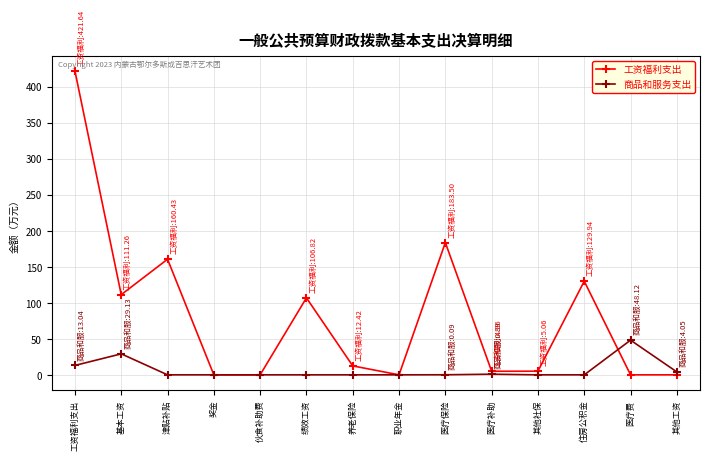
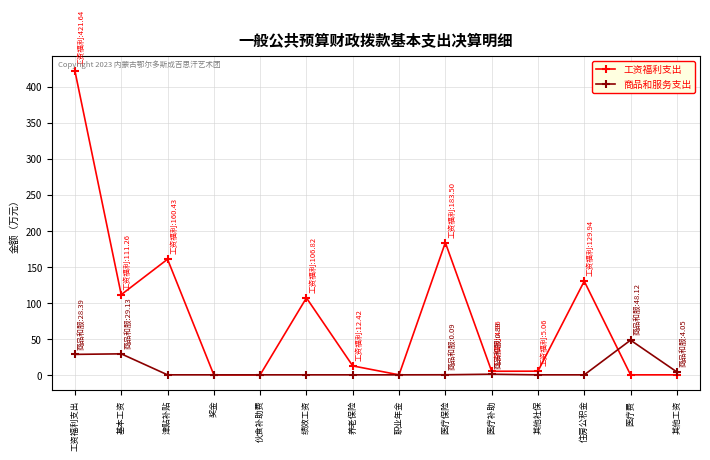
  {
    "工资福利支出": {
      "工资福利支出": 421.64,
      "基本工资": 111.26,
      "津贴补贴": 160.43,
      "绩效工资": 106.82,
      "养老保险": 12.42,
      "医疗保险": 183.50,
      "其他社保": 5.06,
      "住房公积金": 129.94
    },
    "商品和服务支出": {
-     "工资福利支出": 13.04,
+     "工资福利支出": 28.39,
      "基本工资": 29.13,
      "医疗保险": 0.09,
      "医疗费": 48.12,
      "其他工资": 4.05
    }
  }
